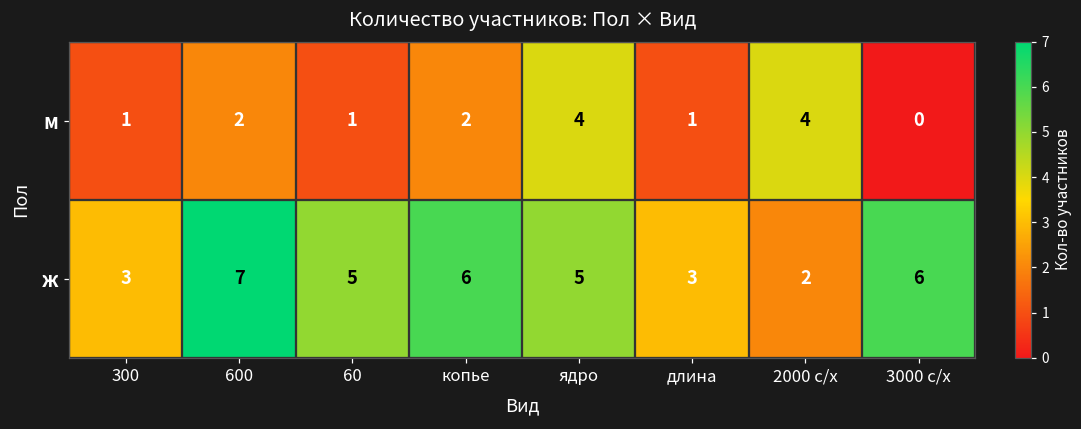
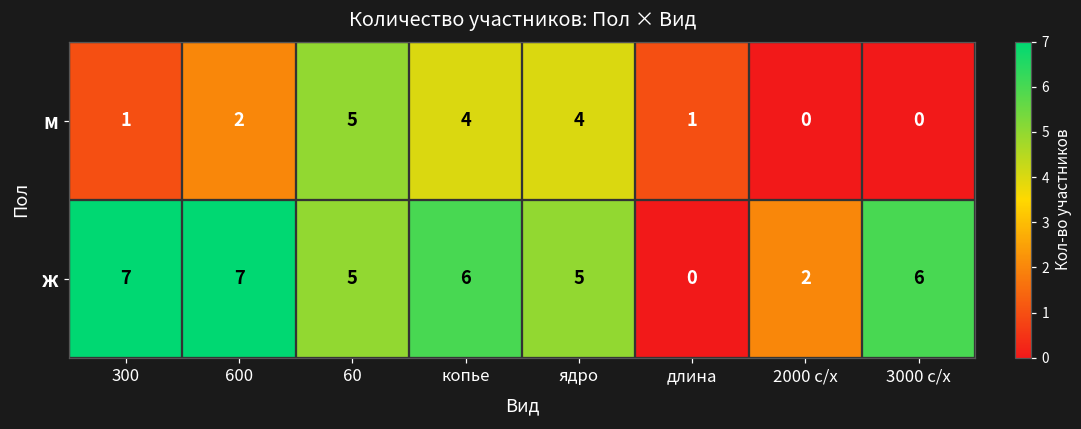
  {
    "м": {
      "300": 1,
      "600": 2,
-     "60": 1,
-     "копье": 2,
+     "60": 5,
+     "копье": 4,
      "ядро": 4,
      "длина": 1,
-     "2000 с/х": 4,
+     "2000 с/х": 0,
      "3000 с/х": 0
    },
    "ж": {
-     "300": 3,
+     "300": 7,
      "600": 7,
      "60": 5,
      "копье": 6,
      "ядро": 5,
-     "длина": 3,
+     "длина": 0,
      "2000 с/х": 2,
      "3000 с/х": 6
    }
  }
